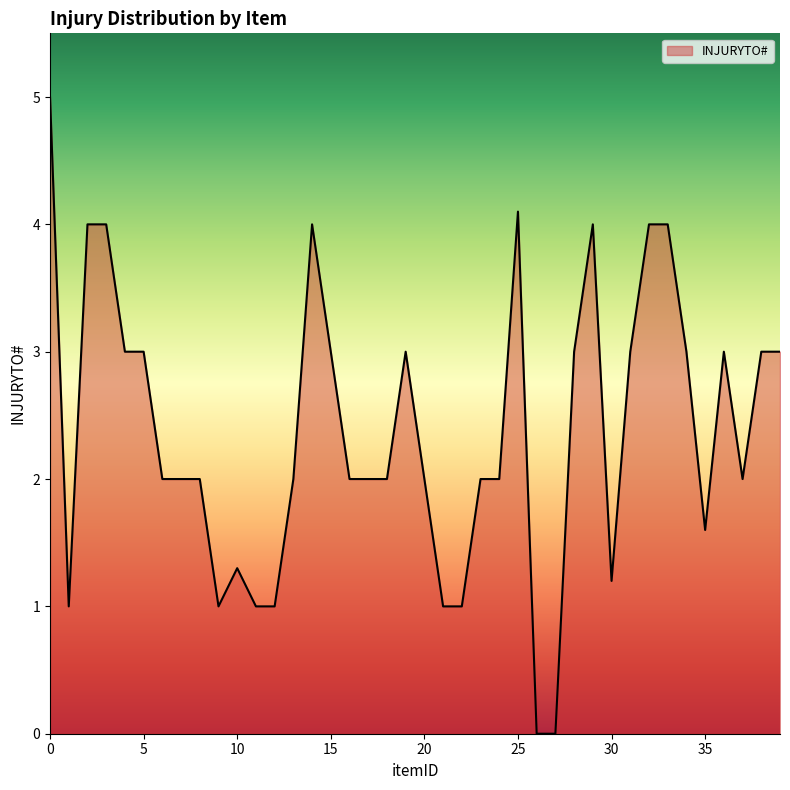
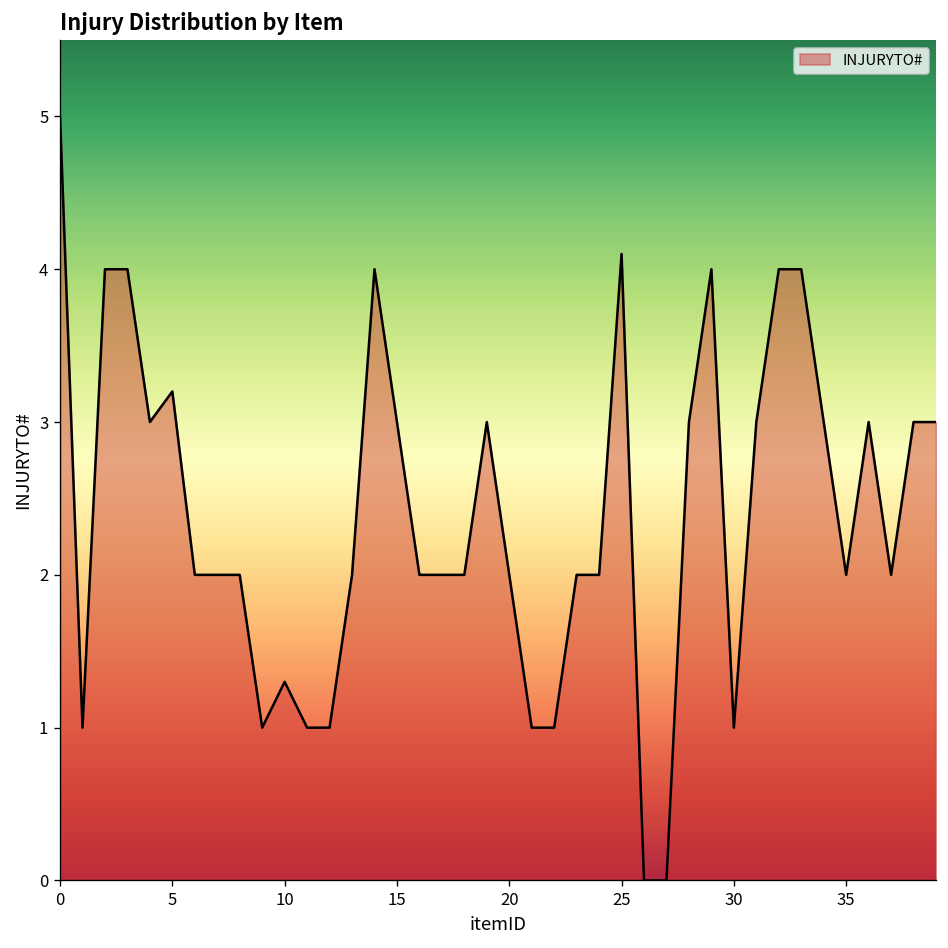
  {
    "0": 5.0,
-   "5": 3.0,
+   "5": 3.2,
    "10": 1.3,
    "15": 3.0,
    "20": 2.0,
    "25": 4.1,
-   "30": 1.2,
-   "35": 1.6
+   "30": 1.0,
+   "35": 2.0
  }
